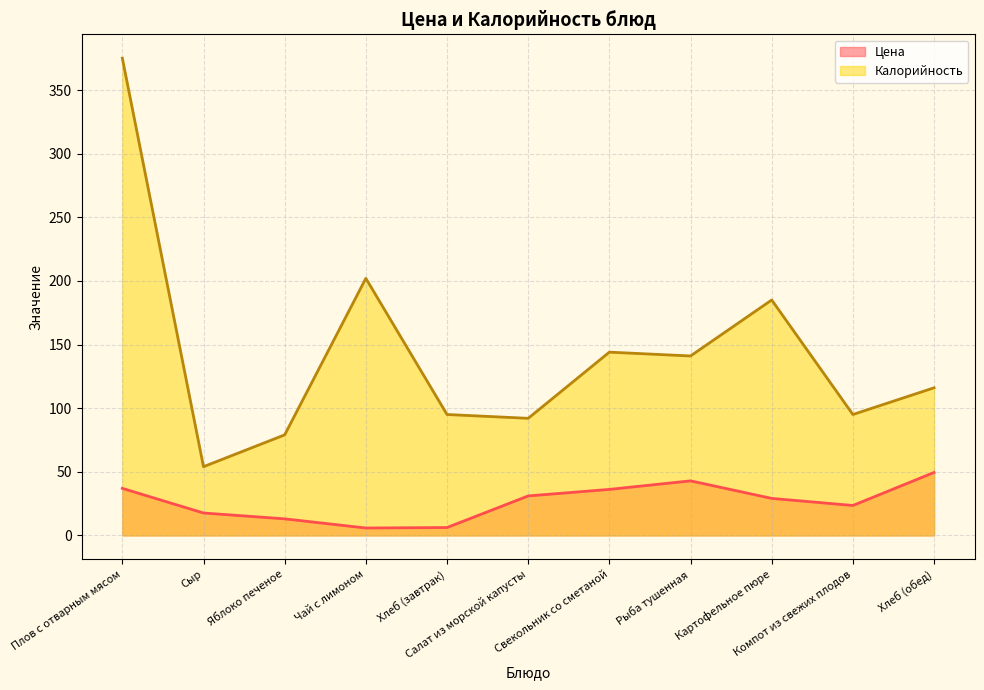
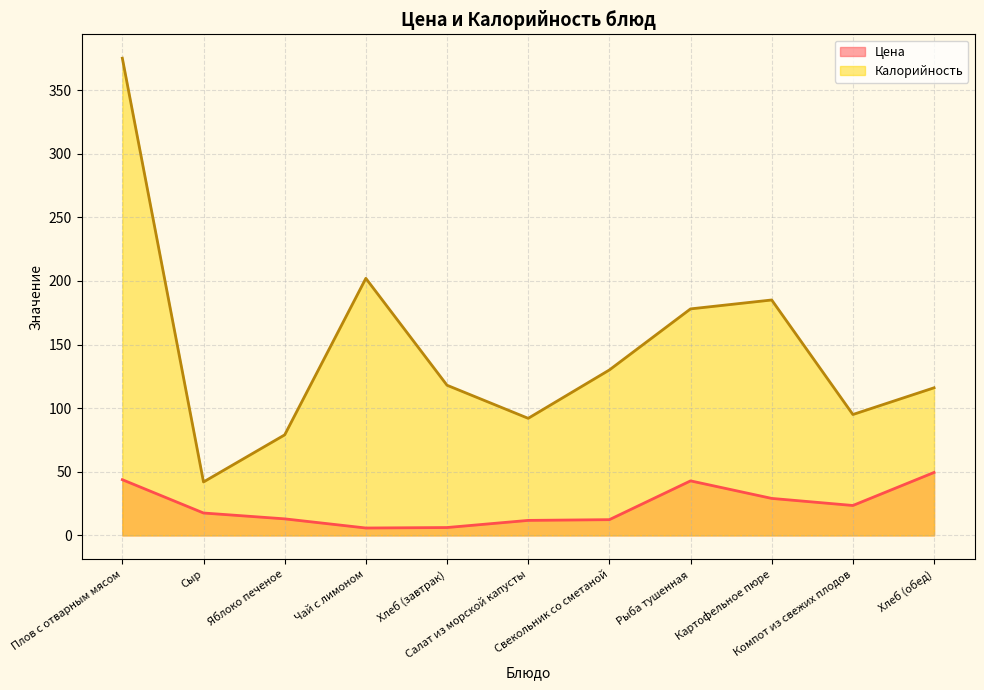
  {
    "Цена": {
-     "Плов с отварным мясом": 37,
+     "Плов с отварным мясом": 44,
      "Сыр": 18,
      "Яблоко печеное": 13,
      "Чай с лимоном": 6,
      "Хлеб (завтрак)": 6,
-     "Салат из морской капусты": 31,
-     "Свекольник со сметаной": 36,
+     "Салат из морской капусты": 12,
+     "Свекольник со сметаной": 12,
      "Рыба тушенная": 43,
      "Картофельное пюре": 29,
      "Компот из свежих плодов": 24,
      "Хлеб (обед)": 49
    },
    "Калорийность": {
      "Плов с отварным мясом": 375,
-     "Сыр": 54,
+     "Сыр": 42,
      "Яблоко печеное": 79,
      "Чай с лимоном": 202,
-     "Хлеб (завтрак)": 95,
+     "Хлеб (завтрак)": 118,
      "Салат из морской капусты": 92,
-     "Свекольник со сметаной": 144,
-     "Рыба тушенная": 141,
+     "Свекольник со сметаной": 130,
+     "Рыба тушенная": 178,
      "Картофельное пюре": 185,
      "Компот из свежих плодов": 95,
      "Хлеб (обед)": 116
    }
  }
